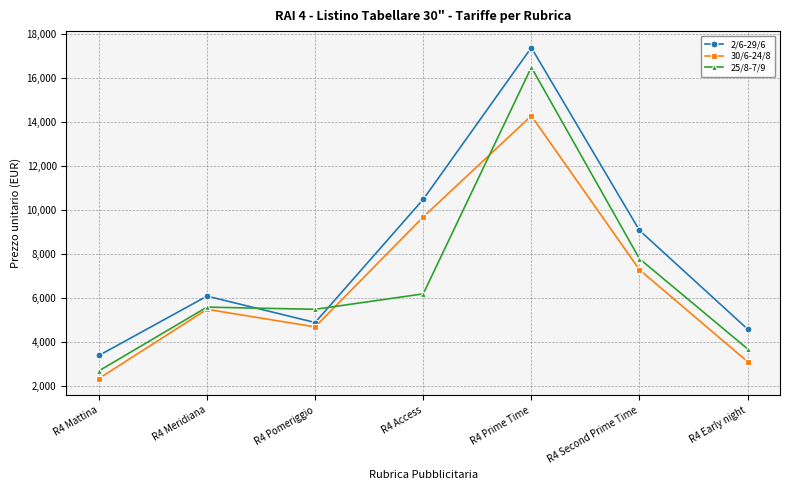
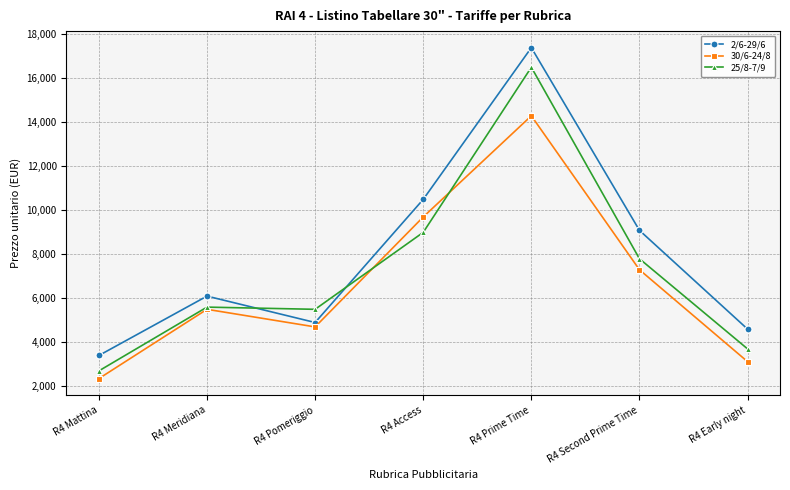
  {
    "2/6-29/6": {
      "R4 Mattina": "3,400",
      "R4 Meridiana": "6,100",
      "R4 Pomeriggio": "4,900",
      "R4 Access": "10,500",
      "R4 Prime Time": "17,400",
      "R4 Second Prime Time": "9,100",
      "R4 Early night": "4,600"
    },
    "30/6-24/8": {
      "R4 Mattina": "2,400",
      "R4 Pomeriggio": "4,700",
      "R4 Access": "9,700",
      "R4 Prime Time": "14,300",
      "R4 Second Prime Time": "7,300",
      "R4 Early night": "3,100"
    },
    "25/8-7/9": {
      "R4 Mattina": "2,700",
      "R4 Pomeriggio": "5,500",
-     "R4 Access": "6,200",
+     "R4 Access": "9,000",
      "R4 Prime Time": "16,500",
      "R4 Second Prime Time": "7,800",
      "R4 Early night": "3,700"
    }
  }
